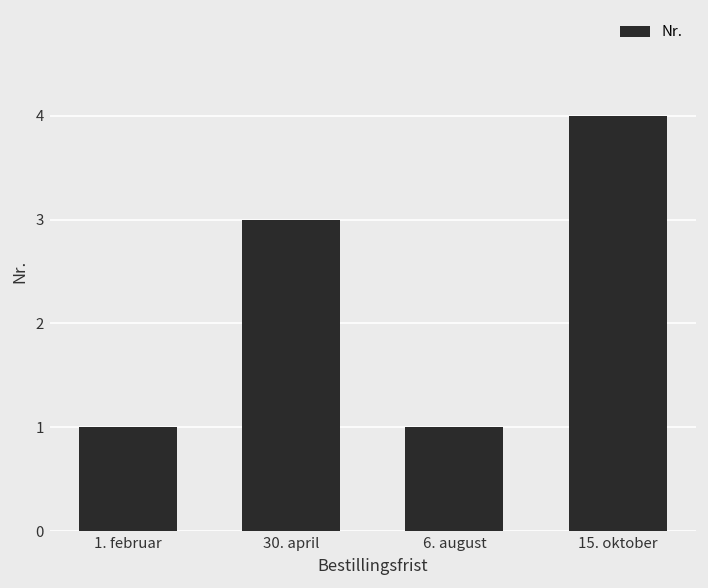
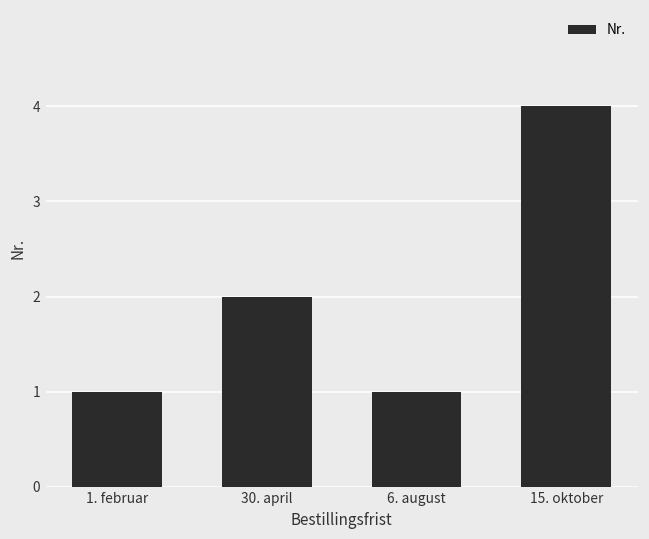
  {
    "1. februar": 1,
-   "30. april": 3,
+   "30. april": 2,
    "6. august": 1,
    "15. oktober": 4
  }
